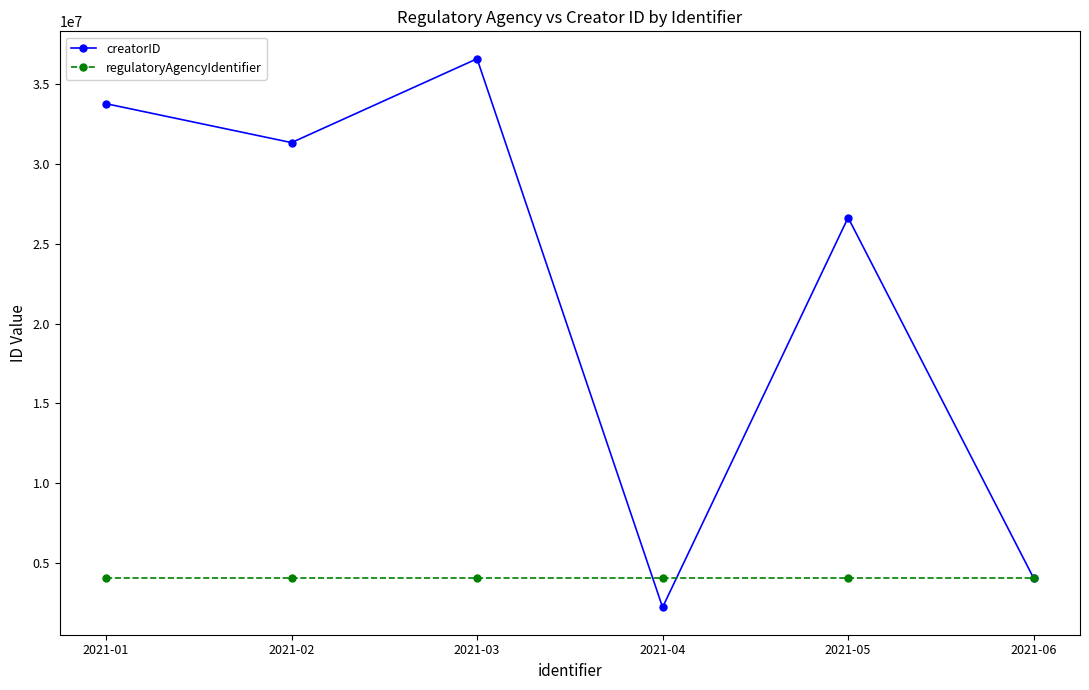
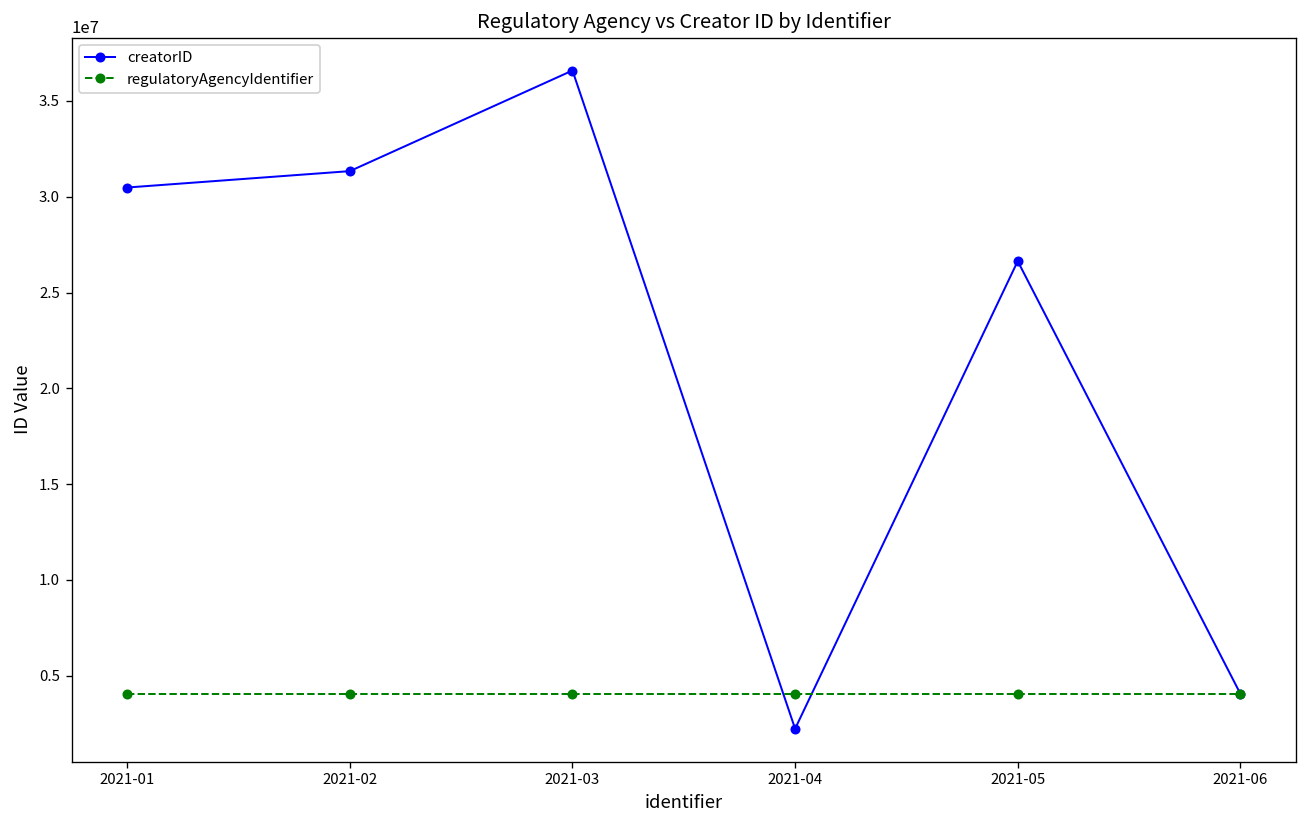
  {
    "creatorID": {
-     "2021-01": 33800000,
+     "2021-01": 30500000,
      "2021-02": 31300000,
      "2021-03": 36600000,
      "2021-04": 2200000,
      "2021-05": 26600000
    },
    "regulatoryAgencyIdentifier": {
      "2021-01": 4100000,
      "2021-02": 4100000,
      "2021-03": 4100000,
      "2021-04": 4100000,
      "2021-05": 4100000
    }
  }
